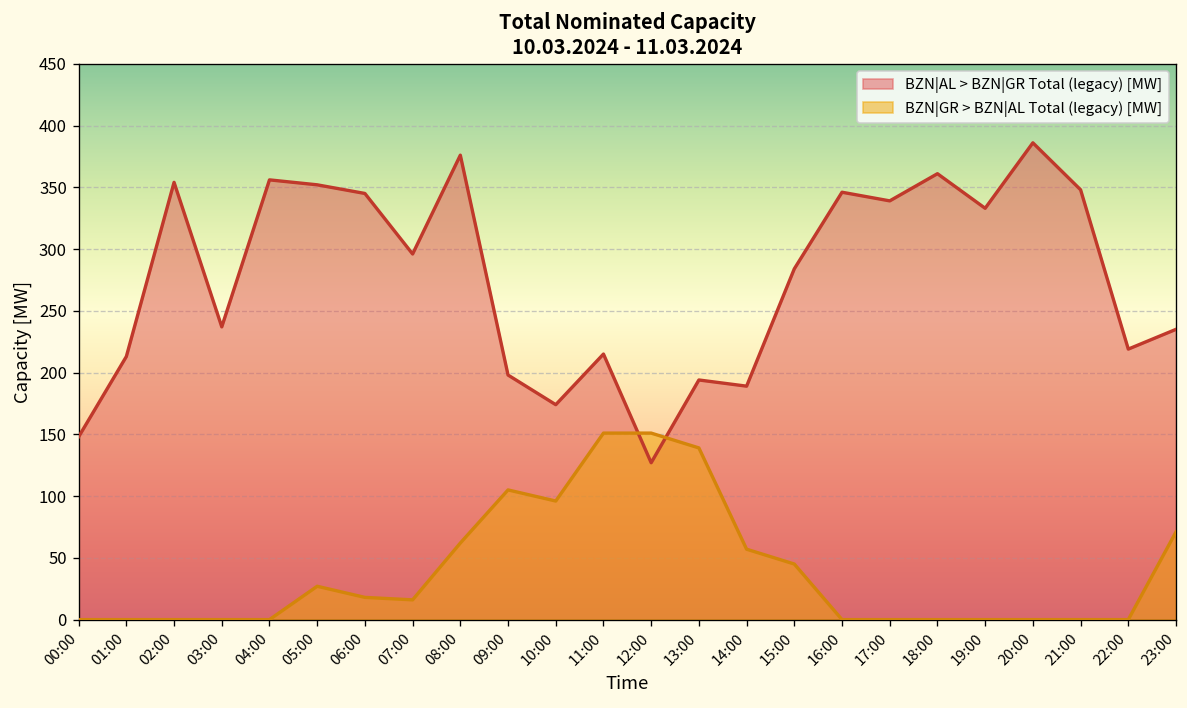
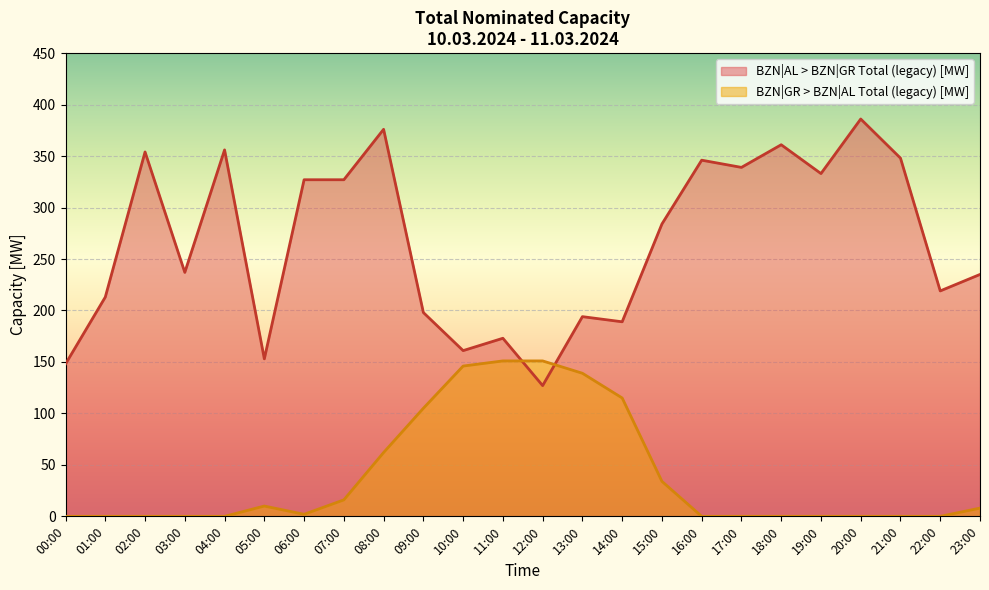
  {
    "BZN|AL > BZN|GR Total (legacy) [MW]": {
      "00:00": 148,
      "01:00": 213,
      "02:00": 354,
      "03:00": 237,
      "04:00": 356,
-     "05:00": 352,
-     "06:00": 345,
-     "07:00": 296,
+     "05:00": 153,
+     "06:00": 327,
+     "07:00": 327,
      "08:00": 376,
      "09:00": 198,
-     "10:00": 174,
-     "11:00": 215,
+     "10:00": 161,
+     "11:00": 173,
      "12:00": 127,
      "13:00": 194,
      "14:00": 189,
      "15:00": 284,
      "16:00": 346,
      "17:00": 339,
      "18:00": 361,
      "19:00": 333,
      "20:00": 386,
      "21:00": 348,
      "22:00": 219,
      "23:00": 235
    },
    "BZN|GR > BZN|AL Total (legacy) [MW]": {
      "00:00": 0,
      "01:00": 0,
      "02:00": 0,
      "03:00": 0,
      "04:00": 0,
-     "05:00": 27,
-     "06:00": 18,
+     "05:00": 10,
+     "06:00": 2,
      "07:00": 16,
      "08:00": 62,
      "09:00": 105,
-     "10:00": 96,
+     "10:00": 146,
      "11:00": 151,
      "12:00": 151,
      "13:00": 139,
-     "14:00": 57,
-     "15:00": 45,
+     "14:00": 115,
+     "15:00": 34,
      "16:00": 0,
      "17:00": 0,
      "18:00": 0,
      "19:00": 0,
      "20:00": 0,
      "21:00": 0,
      "22:00": 0,
-     "23:00": 71
+     "23:00": 8
    }
  }
